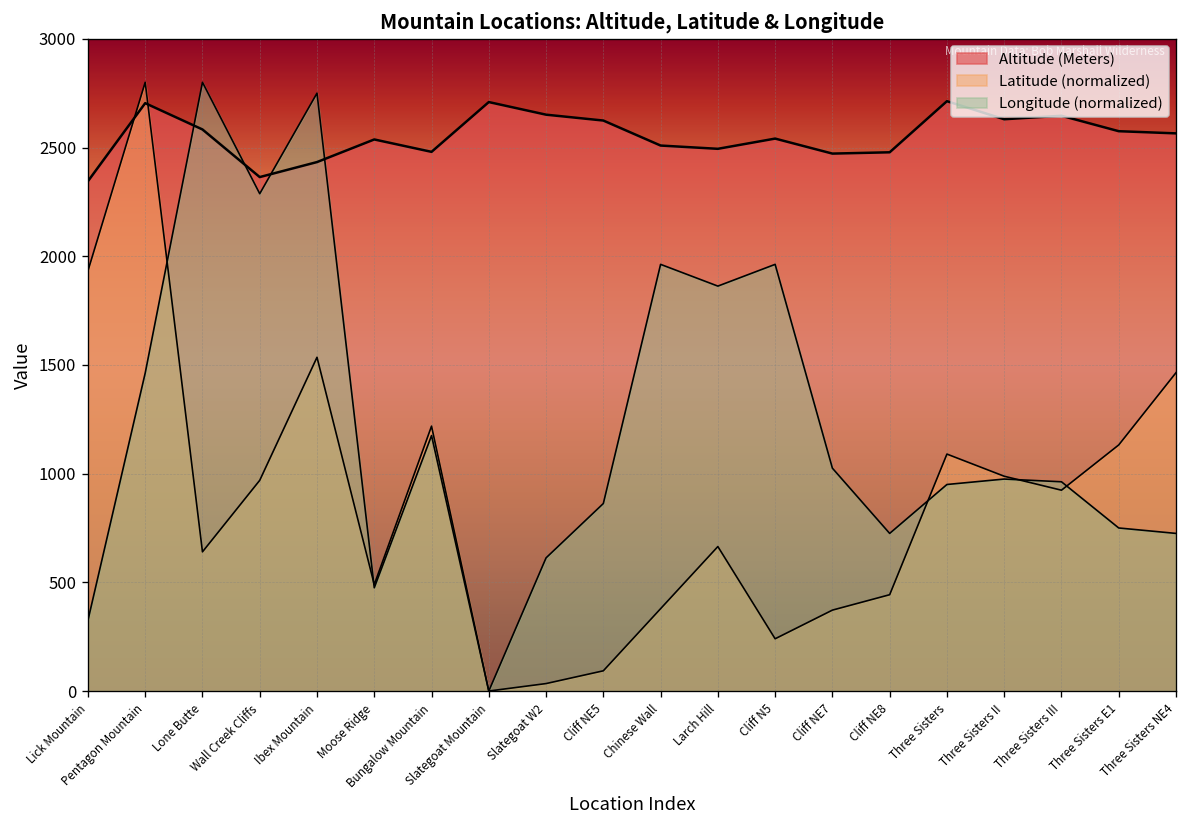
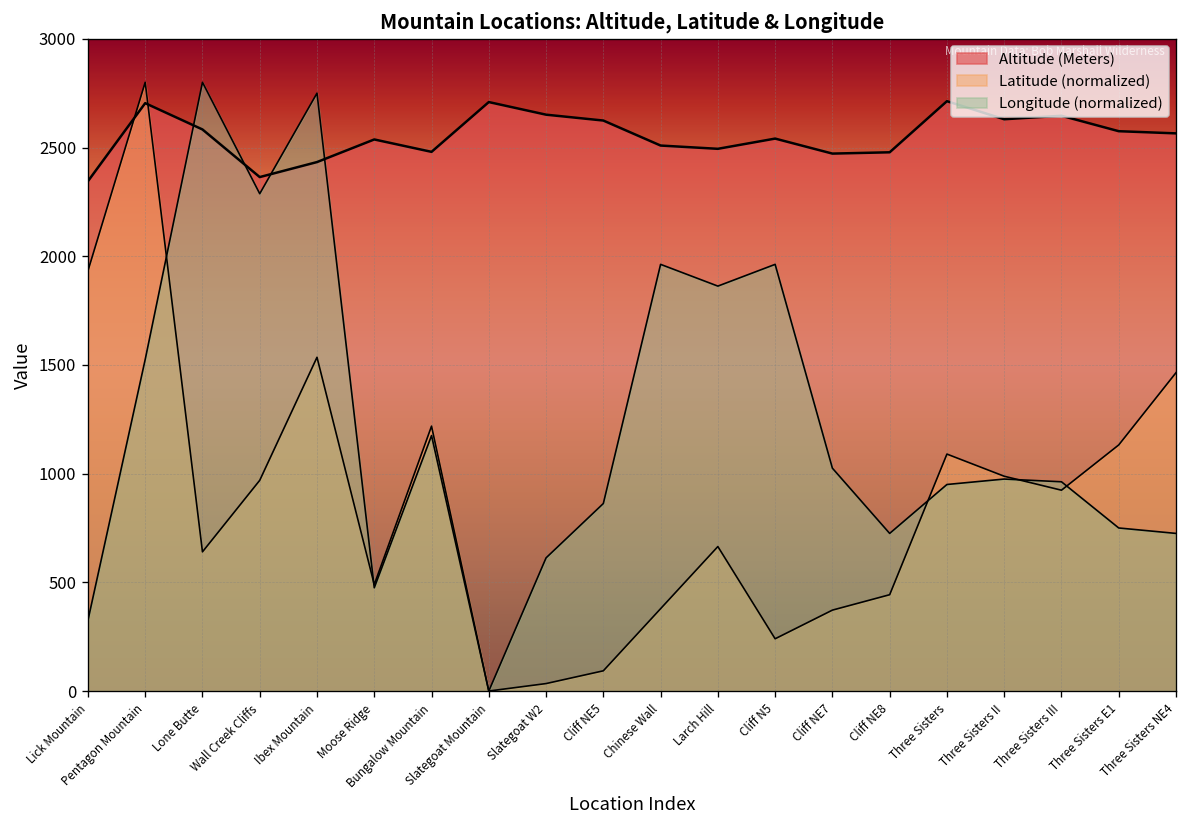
  {
    "Longitude (normalized)": {
      "Lick Mountain": 320,
-     "Pentagon Mountain": 1460,
+     "Pentagon Mountain": 1520,
      "Lone Butte": 2800,
      "Wall Creek Cliffs": 2290,
      "Ibex Mountain": 2750,
      "Moose Ridge": 470,
      "Bungalow Mountain": 1170,
      "Slategoat W2": 610,
      "Cliff NE5": 860,
      "Chinese Wall": 1960,
      "Larch Hill": 1860,
      "Cliff N5": 1960,
      "Cliff NE7": 1020,
      "Cliff NE8": 730,
      "Three Sisters": 950,
      "Three Sisters III": 960,
      "Three Sisters E1": 750,
      "Three Sisters NE4": 730
    }
  }
